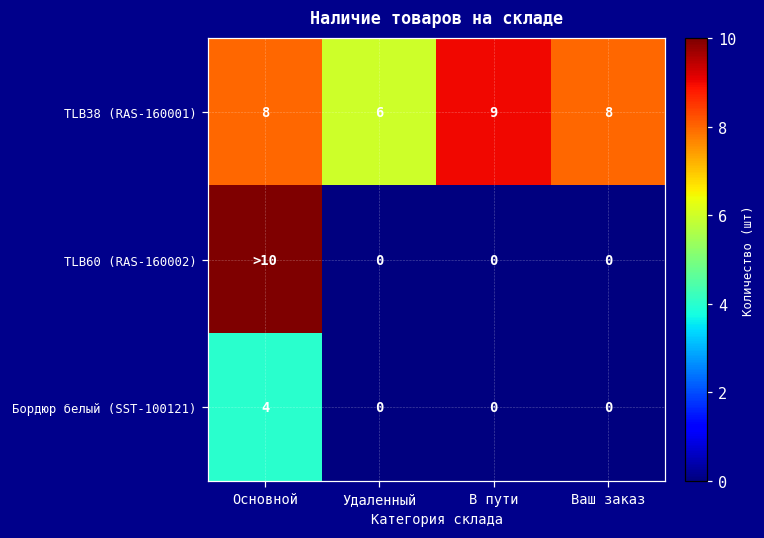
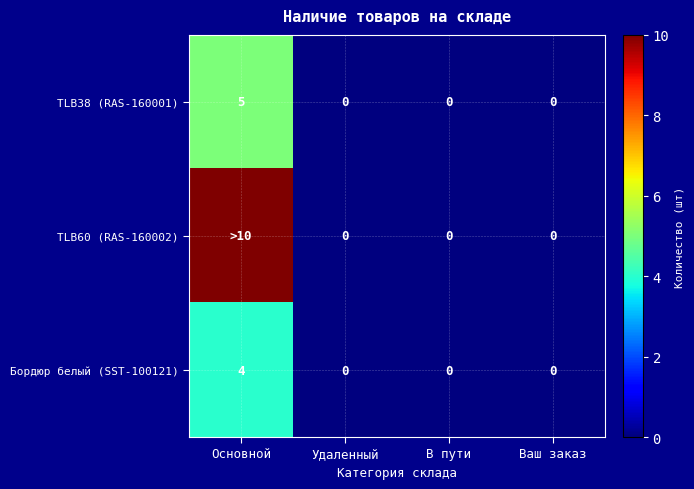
  {
    "TLB38 (RAS-160001)": {
-     "Основной": 8,
-     "Удаленный": 6,
-     "В пути": 9,
-     "Ваш заказ": 8
+     "Основной": 5,
+     "Удаленный": 0,
+     "В пути": 0,
+     "Ваш заказ": 0
    },
    "TLB60 (RAS-160002)": {
      "Основной": 10,
      "Удаленный": 0,
      "В пути": 0,
      "Ваш заказ": 0
    },
    "Бордюр белый (SST-100121)": {
      "Основной": 4,
      "Удаленный": 0,
      "В пути": 0,
      "Ваш заказ": 0
    }
  }
